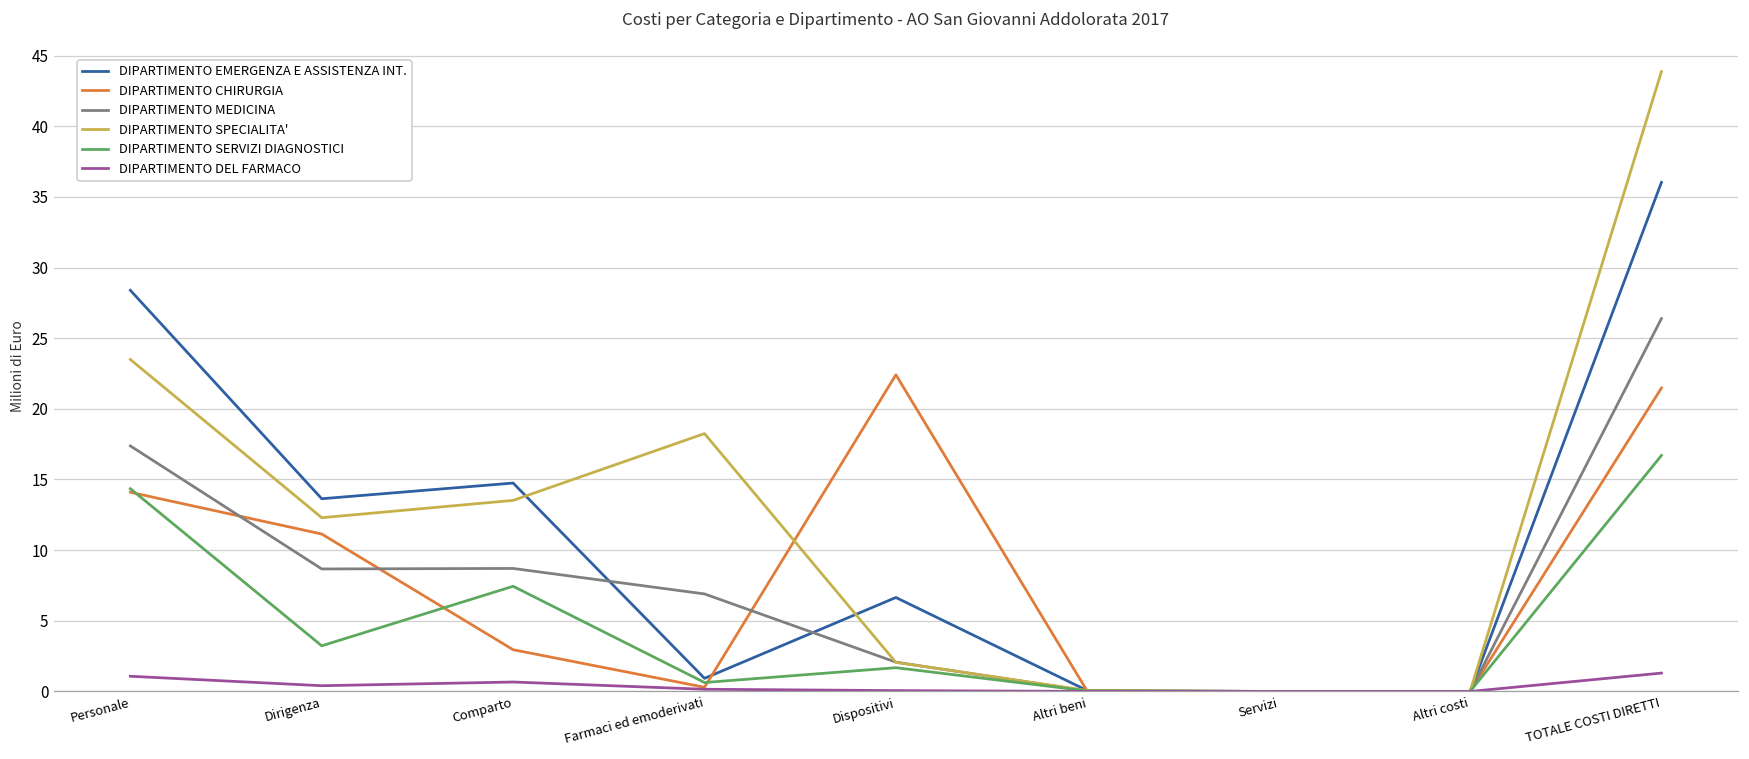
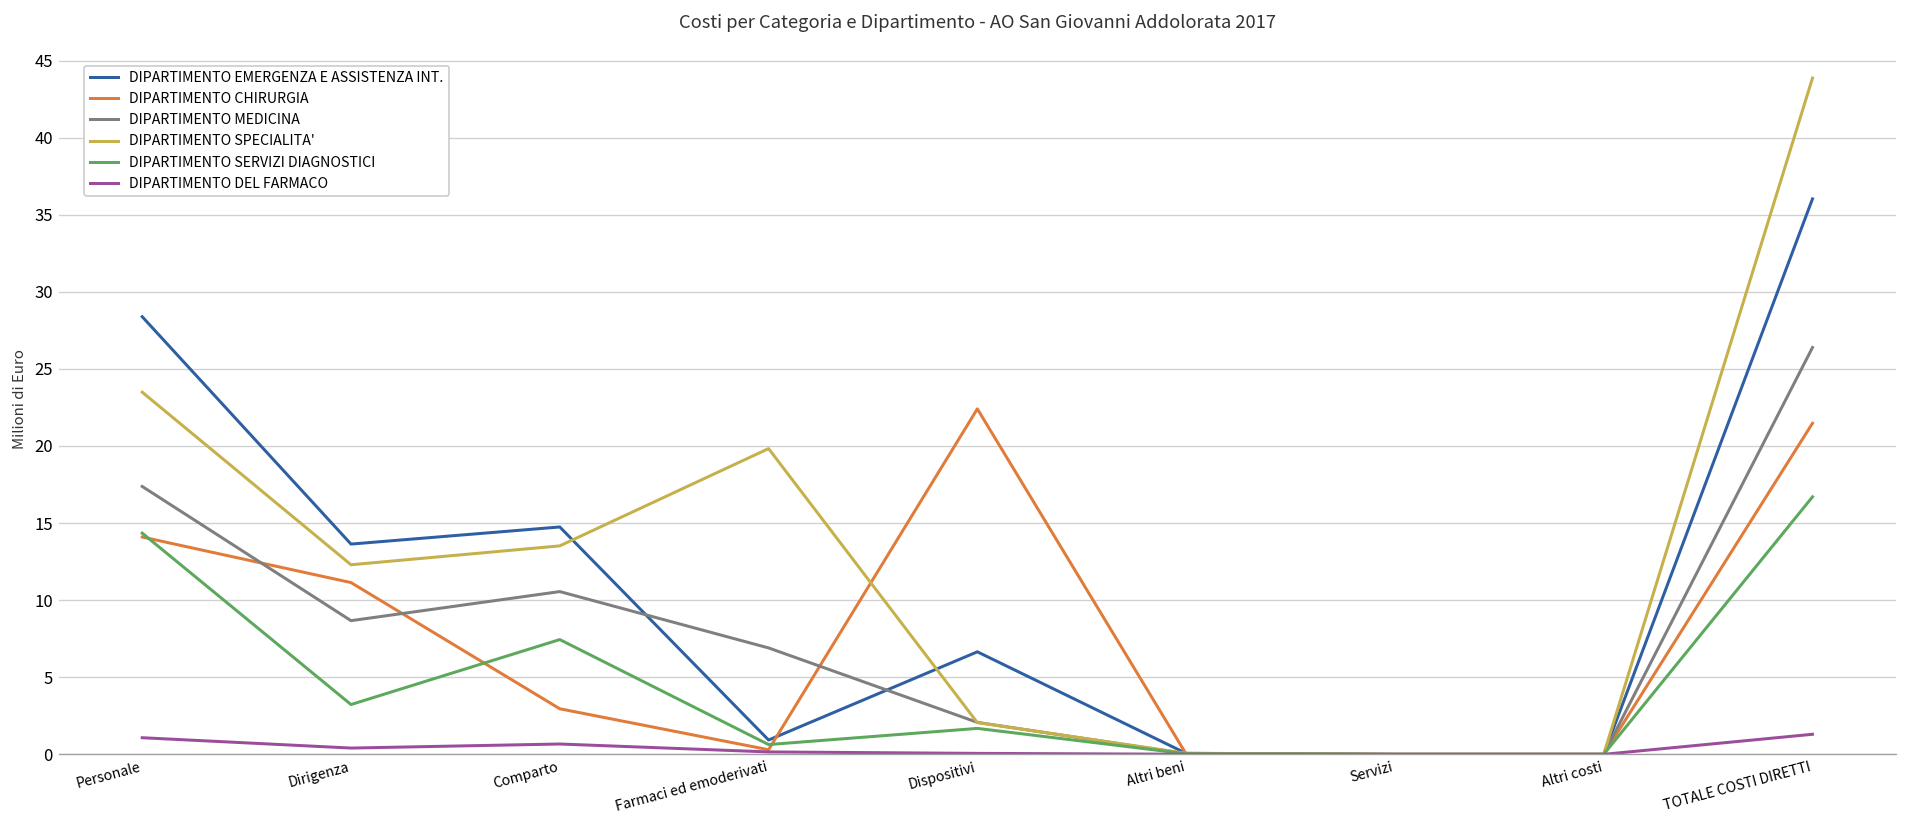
  {
    "DIPARTIMENTO EMERGENZA E ASSISTENZA INT.": {
      "Personale": 28.4,
      "Dirigenza": 13.6,
      "Comparto": 14.7,
      "Farmaci ed emoderivati": 0.9,
      "Dispositivi": 6.7,
      "TOTALE COSTI DIRETTI": 36.0
    },
    "DIPARTIMENTO CHIRURGIA": {
      "Personale": 14.1,
      "Dirigenza": 11.1,
      "Comparto": 3.0,
      "Dispositivi": 22.4,
      "TOTALE COSTI DIRETTI": 21.5
    },
    "DIPARTIMENTO MEDICINA": {
      "Personale": 17.4,
      "Dirigenza": 8.7,
-     "Comparto": 8.7,
+     "Comparto": 10.6,
      "Farmaci ed emoderivati": 6.9,
      "TOTALE COSTI DIRETTI": 26.4
    },
    "DIPARTIMENTO SPECIALITA'": {
      "Personale": 23.5,
      "Dirigenza": 12.3,
      "Comparto": 13.5,
-     "Farmaci ed emoderivati": 18.2,
+     "Farmaci ed emoderivati": 19.8,
      "TOTALE COSTI DIRETTI": 43.9
    },
    "DIPARTIMENTO SERVIZI DIAGNOSTICI": {
      "Personale": 14.3,
      "Dirigenza": 3.2,
      "Comparto": 7.4,
      "Farmaci ed emoderivati": 0.6,
      "Dispositivi": 1.7,
      "TOTALE COSTI DIRETTI": 16.7
    },
    "DIPARTIMENTO DEL FARMACO": {
      "Personale": 1.1,
      "Dirigenza": 0.4,
      "Comparto": 0.7,
      "Dispositivi": 0.1,
      "TOTALE COSTI DIRETTI": 1.3
    }
  }
